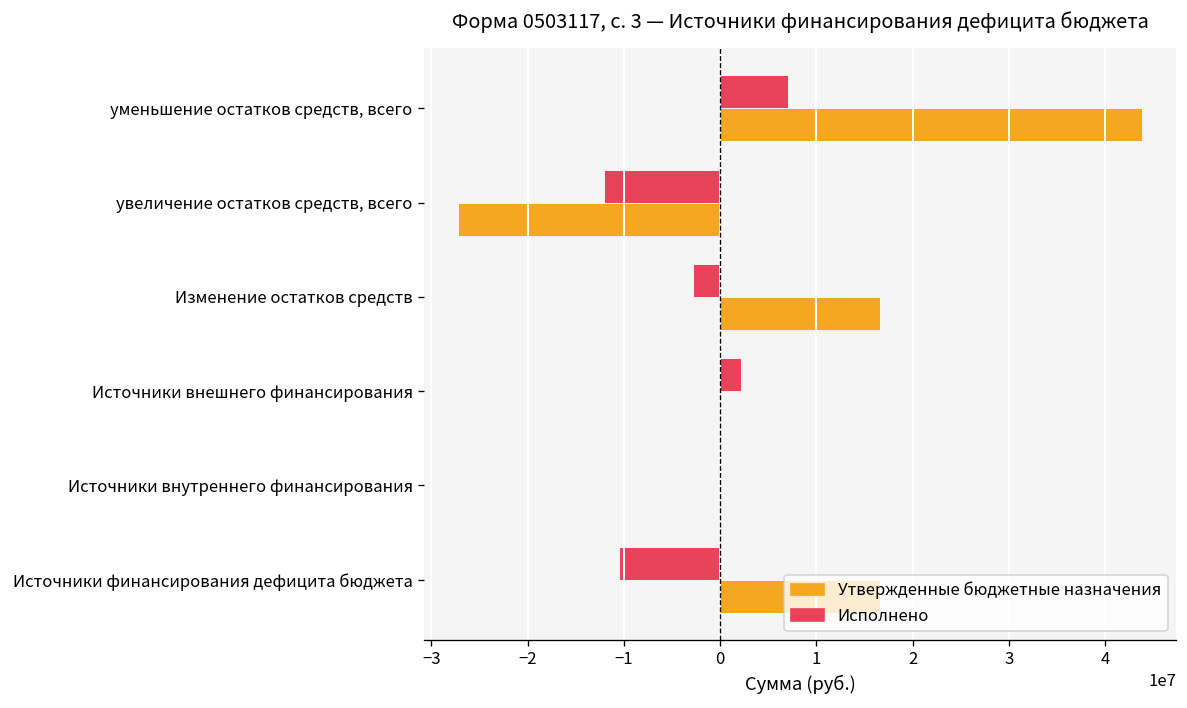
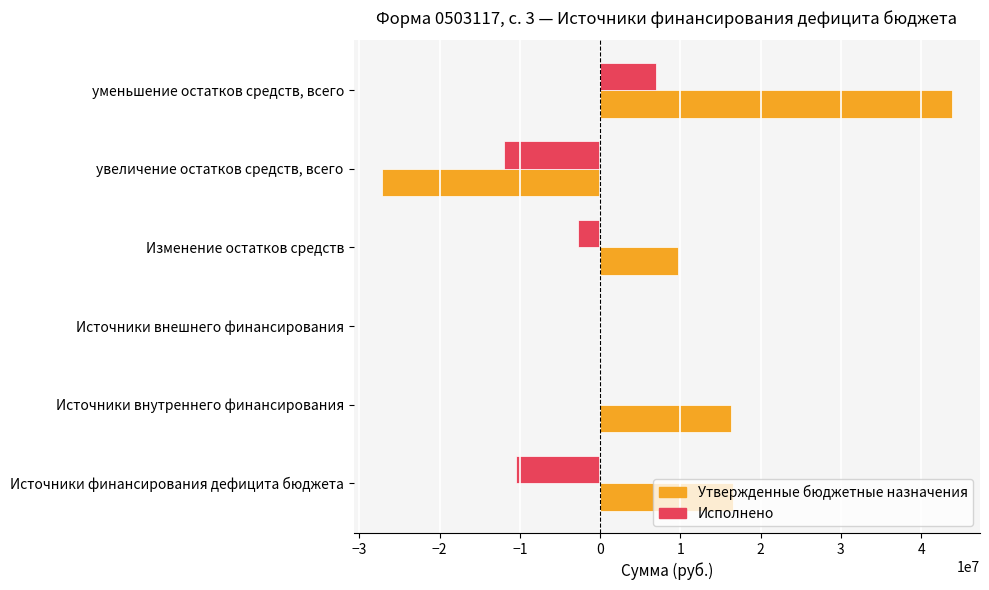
  {
    "Утвержденные бюджетные назначения": {
      "уменьшение остатков средств, всего": 44000000,
      "увеличение остатков средств, всего": -27000000,
-     "Изменение остатков средств": 17000000,
+     "Изменение остатков средств": 10000000,
      "Источники внешнего финансирования": 0,
-     "Источники внутреннего финансирования": 0
+     "Источники внутреннего финансирования": 16000000
    },
    "Исполнено": {
      "уменьшение остатков средств, всего": 7000000,
      "увеличение остатков средств, всего": -12000000,
      "Изменение остатков средств": -3000000,
-     "Источники внешнего финансирования": 2000000,
+     "Источники внешнего финансирования": 0,
      "Источники внутреннего финансирования": 0,
      "Источники финансирования дефицита бюджета": -10000000
    }
  }
